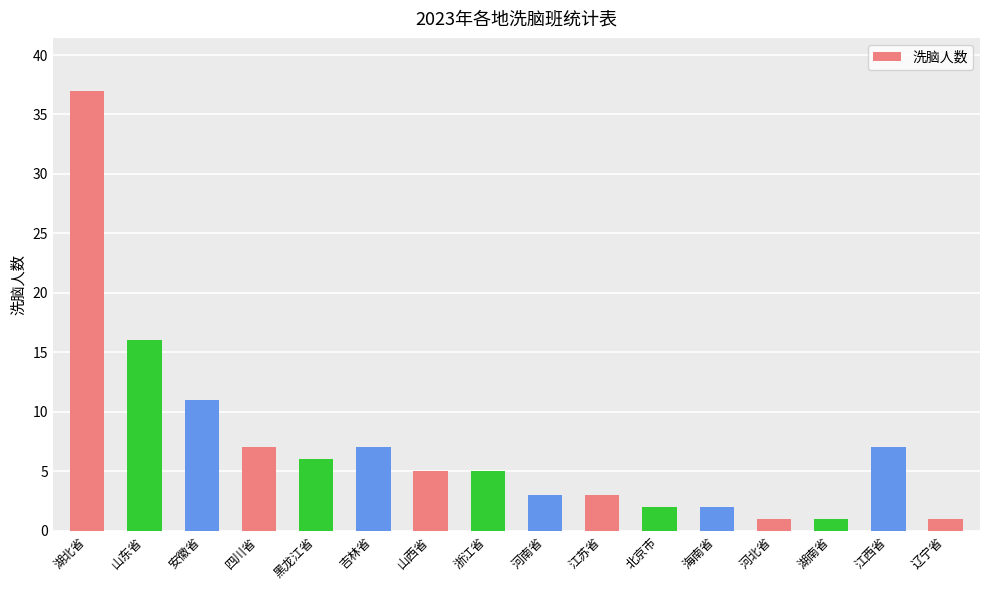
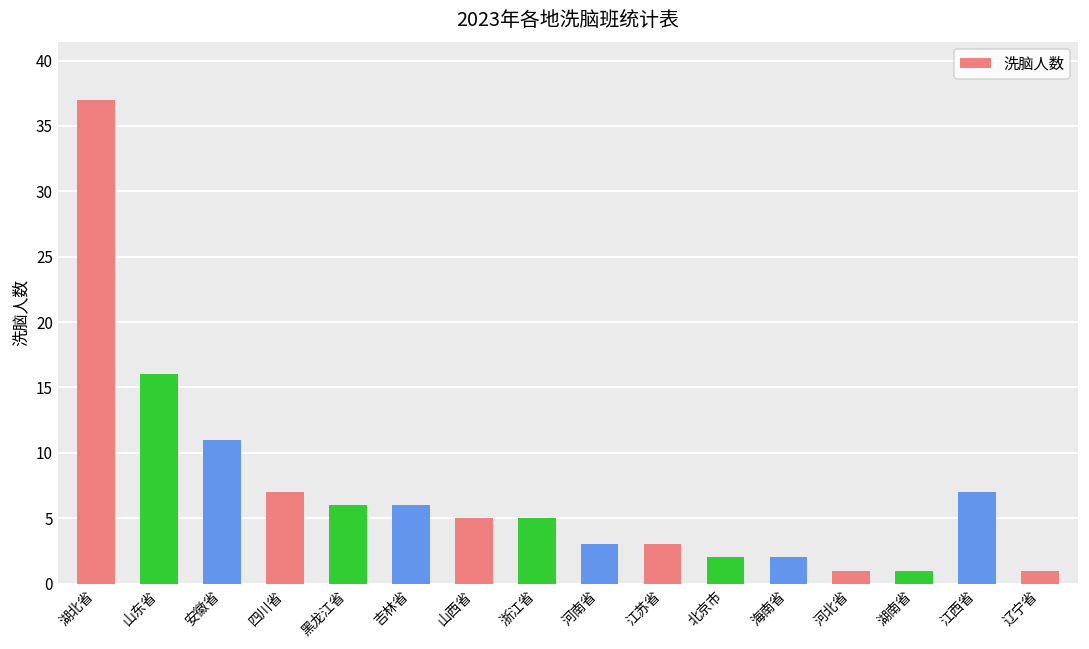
  {
    "湖北省": 37,
    "山东省": 16,
    "安徽省": 11,
    "四川省": 7,
    "黑龙江省": 6,
-   "吉林省": 7,
+   "吉林省": 6,
    "山西省": 5,
    "浙江省": 5,
    "河南省": 3,
    "江苏省": 3,
    "北京市": 2,
    "海南省": 2,
    "河北省": 1,
    "湖南省": 1,
    "江西省": 7,
    "辽宁省": 1
  }
